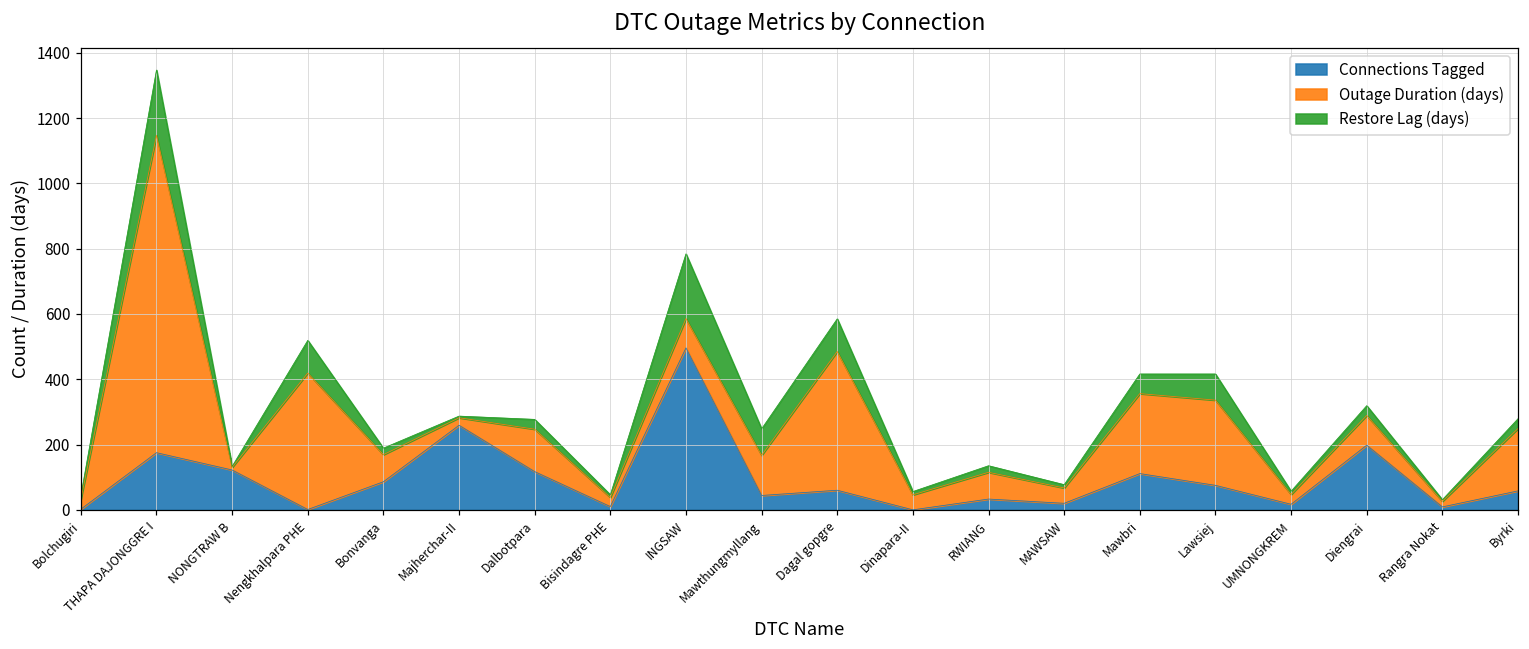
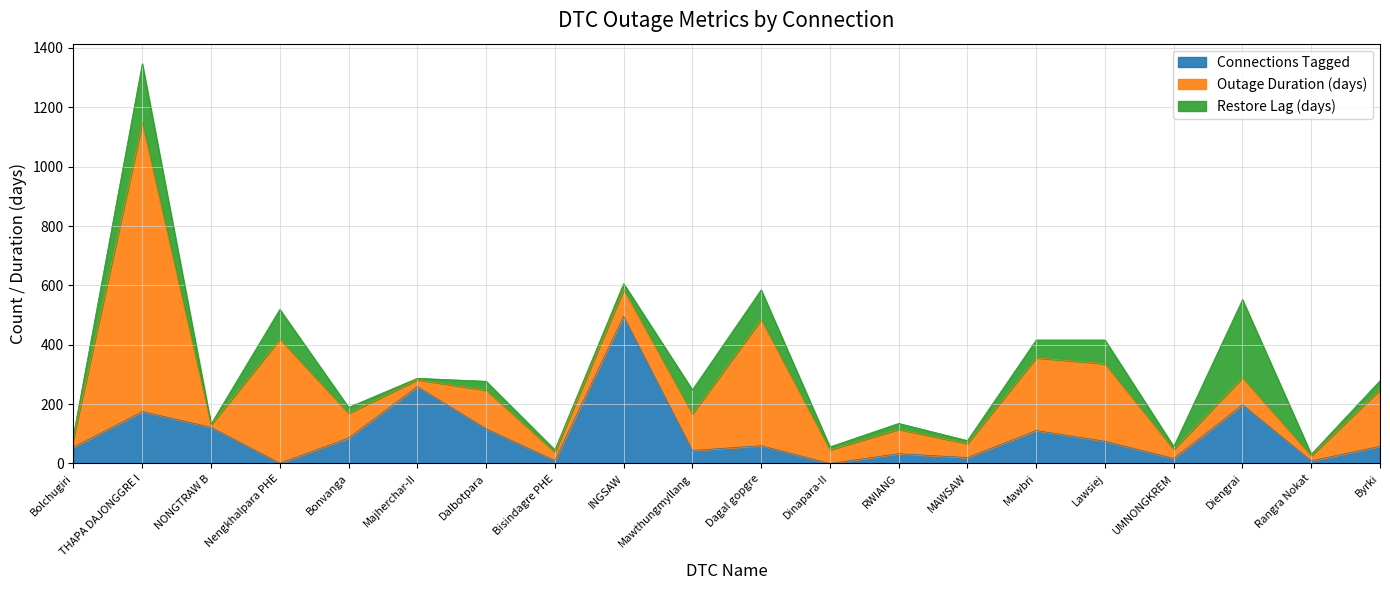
  {
    "Connections Tagged": {
-     "Bolchugiri": 0,
+     "Bolchugiri": 60,
      "THAPA DAJONGGRE I": 180,
      "Nengkhalpara PHE": 0,
      "Bonvanga": 90,
      "Majherchar-II": 260,
      "Dalbotpara": 120,
      "Bisindagre PHE": 10,
      "INGSAW": 500,
      "Mawthungmyllang": 40,
      "Dagal gopgre": 60,
      "Dinapara-II": 0,
      "RWIANG": 30,
      "MAWSAW": 20,
      "Mawbri": 110,
      "Lawsiej": 80,
      "UMNONGKREM": 20,
      "Diengrai": 200,
      "Rangra Nokat": 10,
      "Byrki": 60
    },
    "Outage Duration (days)": {
      "Bolchugiri": 30,
      "THAPA DAJONGGRE I": 970,
      "Nengkhalpara PHE": 420,
      "Bonvanga": 80,
      "Dalbotpara": 130,
      "INGSAW": 90,
      "Mawthungmyllang": 120,
      "Dagal gopgre": 430,
      "Dinapara-II": 50,
      "RWIANG": 80,
      "MAWSAW": 50,
      "Mawbri": 250,
      "Lawsiej": 260,
      "UMNONGKREM": 30,
      "Diengrai": 90,
      "Byrki": 190
    },
    "Restore Lag (days)": {
      "Bolchugiri": 10,
      "THAPA DAJONGGRE I": 200,
      "Nengkhalpara PHE": 100,
      "Bonvanga": 20,
      "Dalbotpara": 30,
-     "INGSAW": 200,
+     "INGSAW": 20,
      "Mawthungmyllang": 80,
      "Dagal gopgre": 100,
      "Dinapara-II": 10,
      "RWIANG": 20,
      "MAWSAW": 10,
      "Mawbri": 60,
      "Lawsiej": 80,
      "UMNONGKREM": 10,
-     "Diengrai": 30,
+     "Diengrai": 260,
      "Byrki": 30
    }
  }
